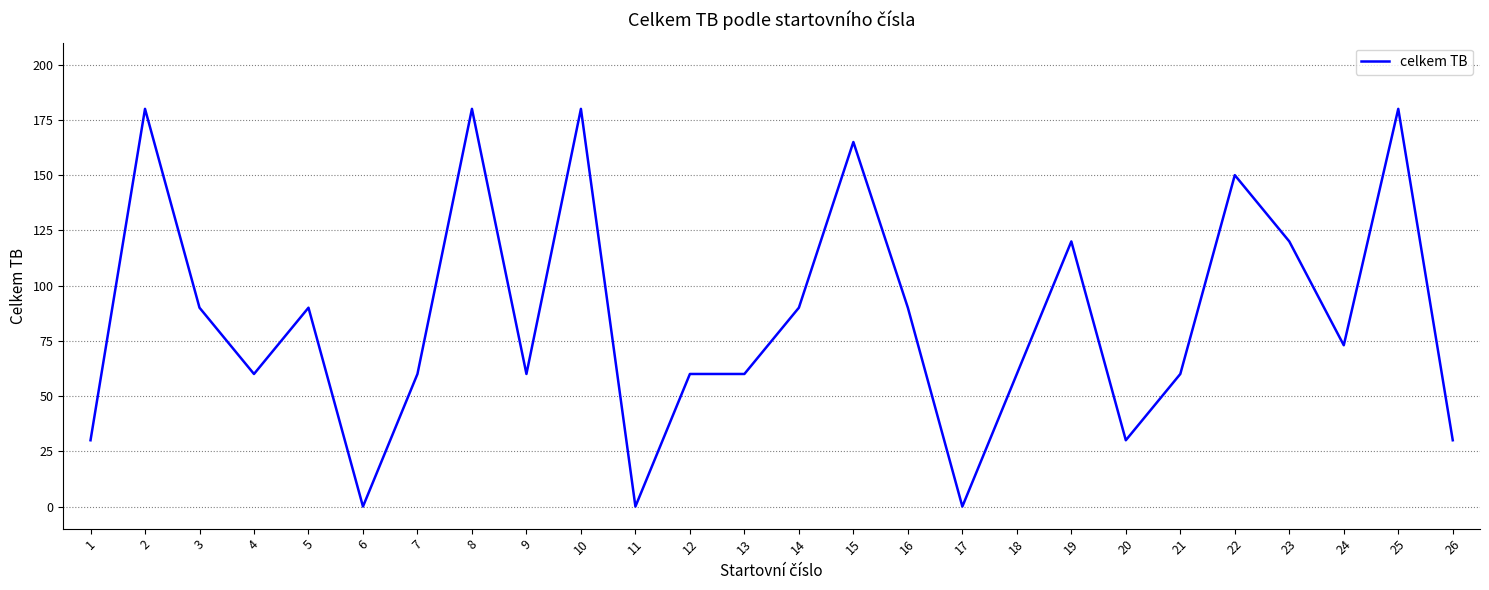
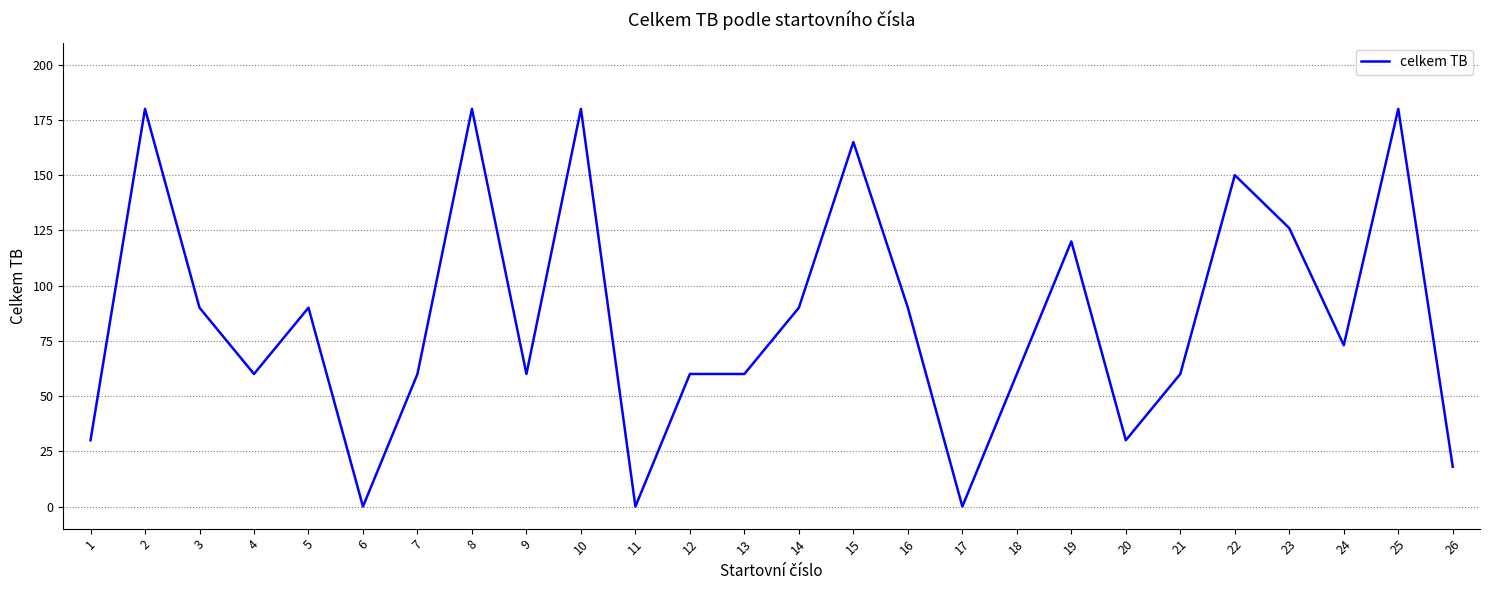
  {
    "1": 30,
    "2": 180,
    "3": 90,
    "4": 60,
    "5": 90,
    "6": 0,
    "7": 60,
    "8": 180,
    "9": 60,
    "10": 180,
    "11": 0,
    "12": 60,
    "13": 60,
    "14": 90,
    "15": 165,
    "16": 90,
    "17": 0,
    "18": 60,
    "19": 120,
    "20": 30,
    "21": 60,
    "22": 150,
-   "23": 120,
+   "23": 126,
    "24": 73,
    "25": 180,
-   "26": 30
+   "26": 18
  }
